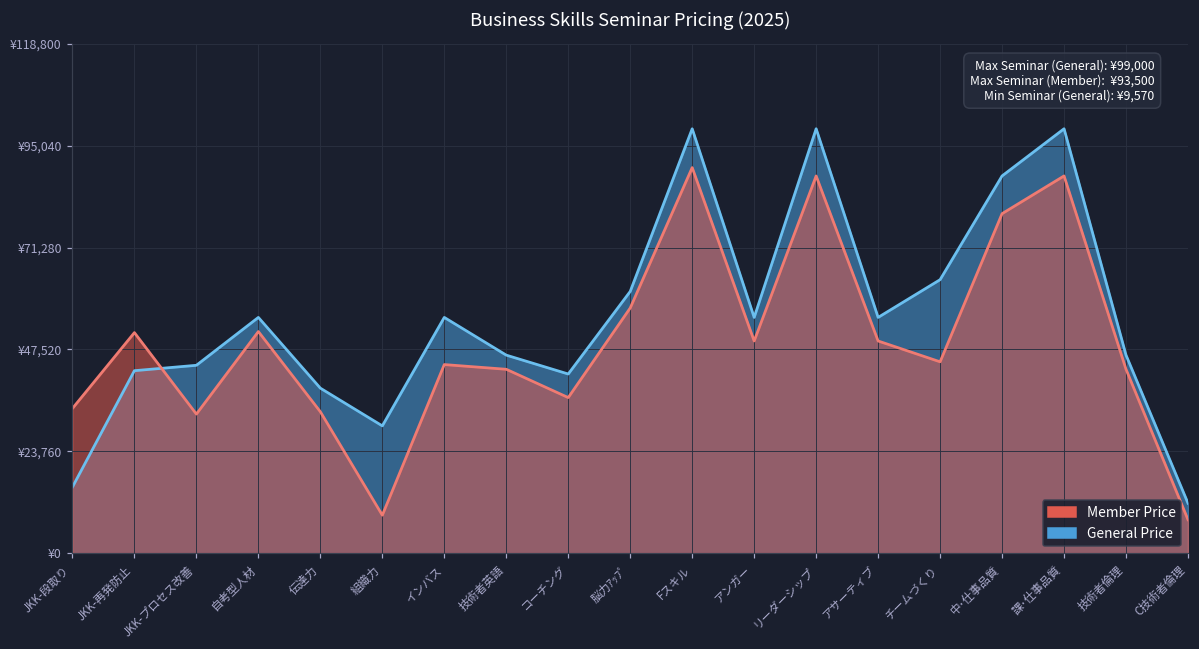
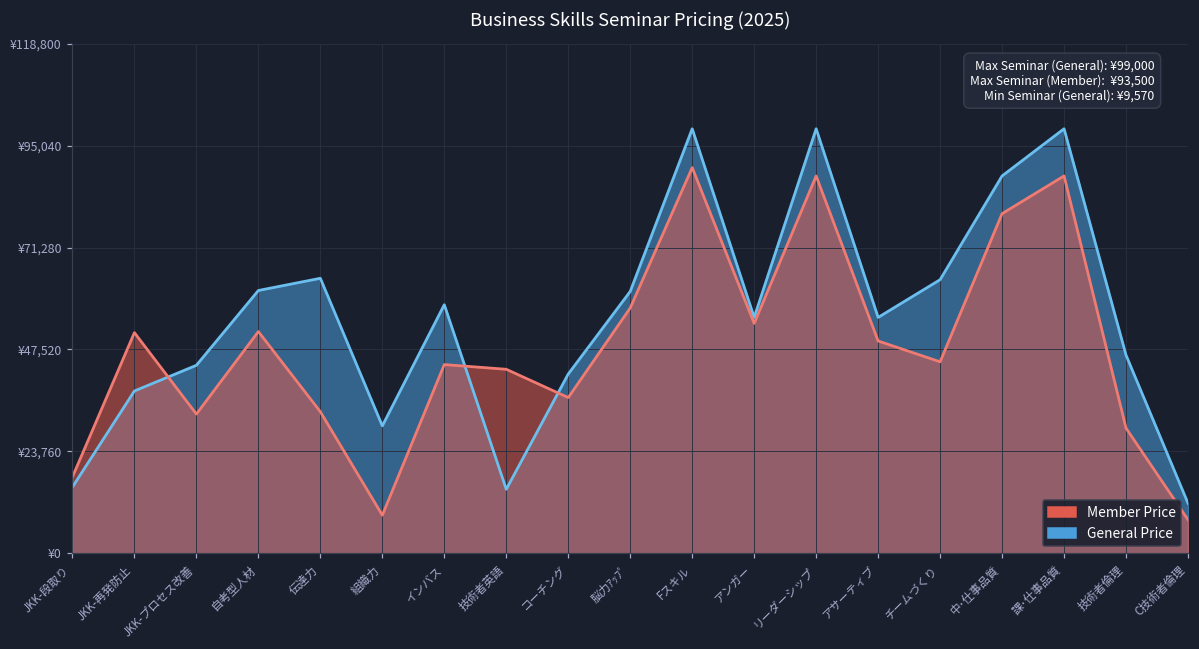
  {
    "General Price": {
      "JKK-段取り": "¥15,000",
-     "JKK-再発防止": "¥43,000",
+     "JKK-再発防止": "¥38,000",
      "JKK-プロセス改善": "¥44,000",
-     "自考型人材": "¥55,000",
-     "伝達力": "¥39,000",
+     "自考型人材": "¥61,000",
+     "伝達力": "¥64,000",
      "組織力": "¥30,000",
-     "インバス": "¥55,000",
-     "技術者英語": "¥46,000",
+     "インバス": "¥58,000",
+     "技術者英語": "¥15,000",
      "コーチング": "¥42,000",
      "脳力ｱｯﾌﾟ": "¥61,000",
      "Fスキル": "¥99,000",
      "アンガー": "¥55,000",
      "リーダーシップ": "¥99,000",
      "アサーティブ": "¥55,000",
      "チームづくり": "¥64,000",
      "中･仕事品質": "¥88,000",
      "課･仕事品質": "¥99,000",
      "技術者倫理": "¥46,000",
      "C技術者倫理": "¥12,000"
    },
    "Member Price": {
-     "JKK-段取り": "¥34,000",
+     "JKK-段取り": "¥18,000",
      "JKK-再発防止": "¥51,000",
      "JKK-プロセス改善": "¥32,000",
      "自考型人材": "¥52,000",
      "伝達力": "¥33,000",
      "組織力": "¥9,000",
      "インバス": "¥44,000",
      "技術者英語": "¥43,000",
      "コーチング": "¥36,000",
      "脳力ｱｯﾌﾟ": "¥57,000",
      "Fスキル": "¥90,000",
-     "アンガー": "¥50,000",
+     "アンガー": "¥54,000",
      "リーダーシップ": "¥88,000",
      "アサーティブ": "¥50,000",
      "チームづくり": "¥45,000",
      "中･仕事品質": "¥79,000",
      "課･仕事品質": "¥88,000",
-     "技術者倫理": "¥43,000",
+     "技術者倫理": "¥29,000",
      "C技術者倫理": "¥8,000"
    }
  }
